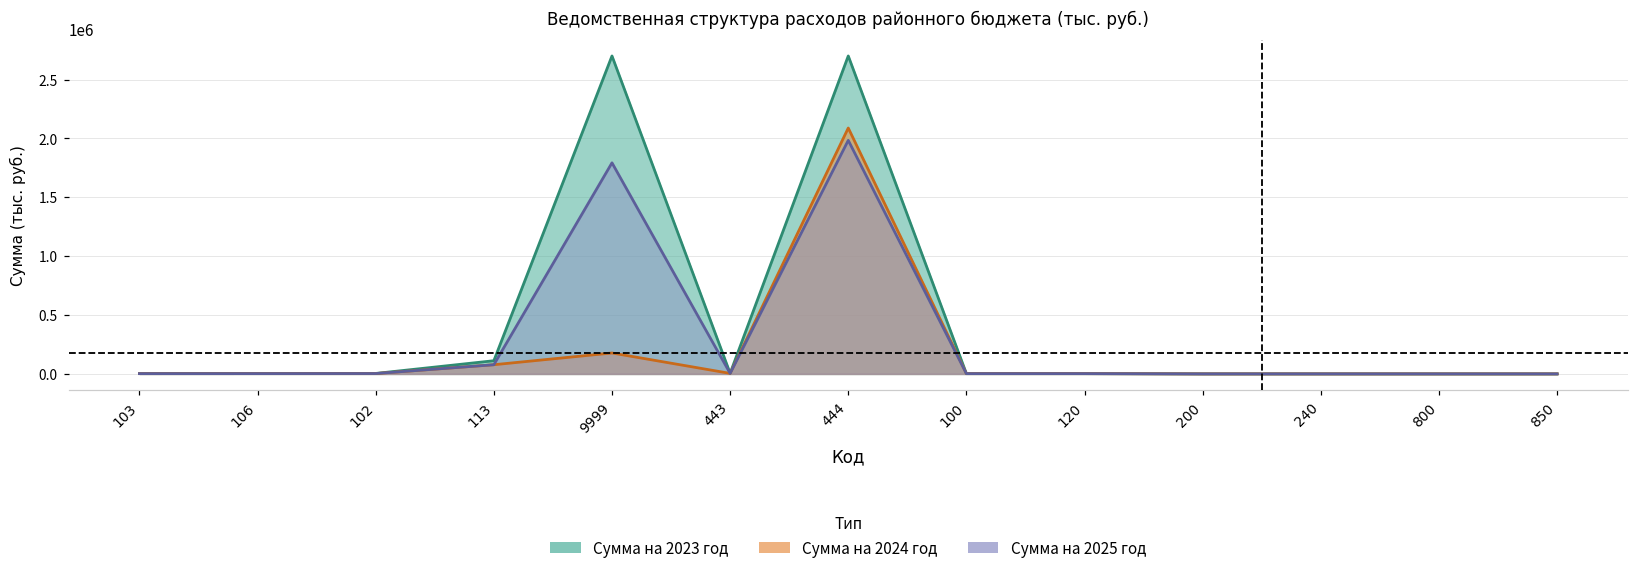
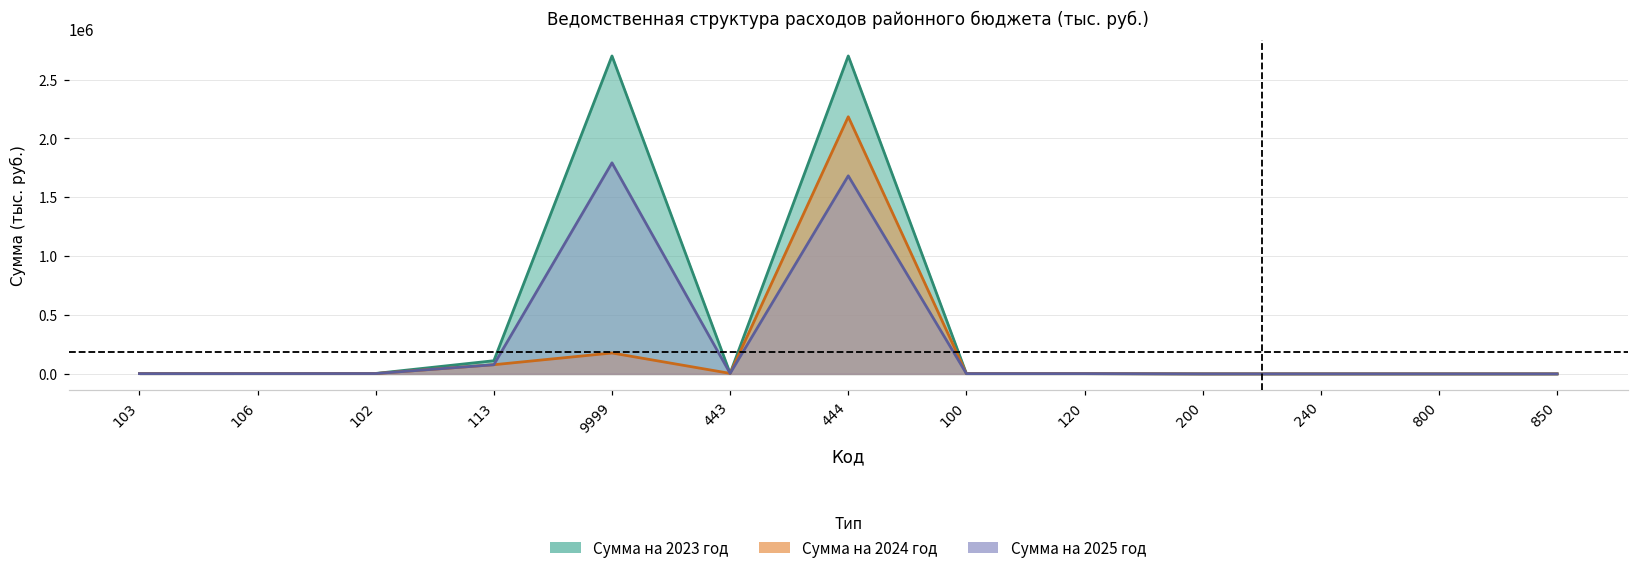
  {
    "Сумма на 2023 год": {
      "113": 110000,
      "9999": 2700000,
      "444": 2700000
    },
    "Сумма на 2024 год": {
      "9999": 180000,
-     "444": 2090000
+     "444": 2180000
    },
    "Сумма на 2025 год": {
      "9999": 1790000,
-     "444": 1980000
+     "444": 1680000
    }
  }
